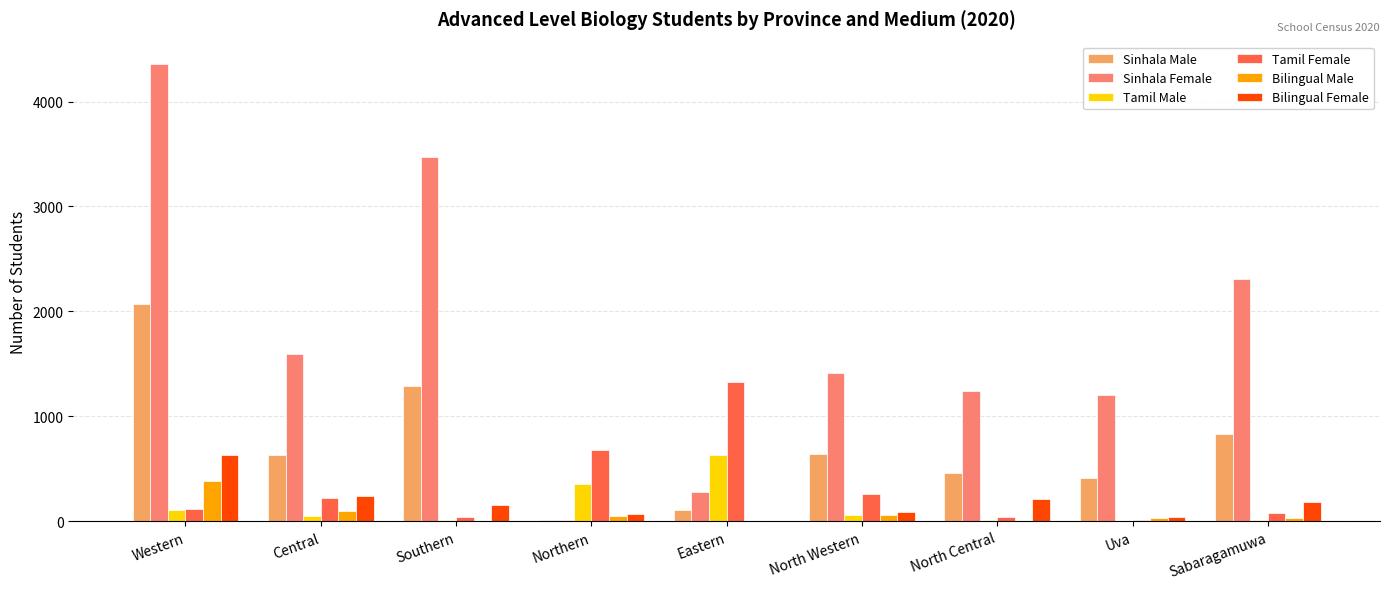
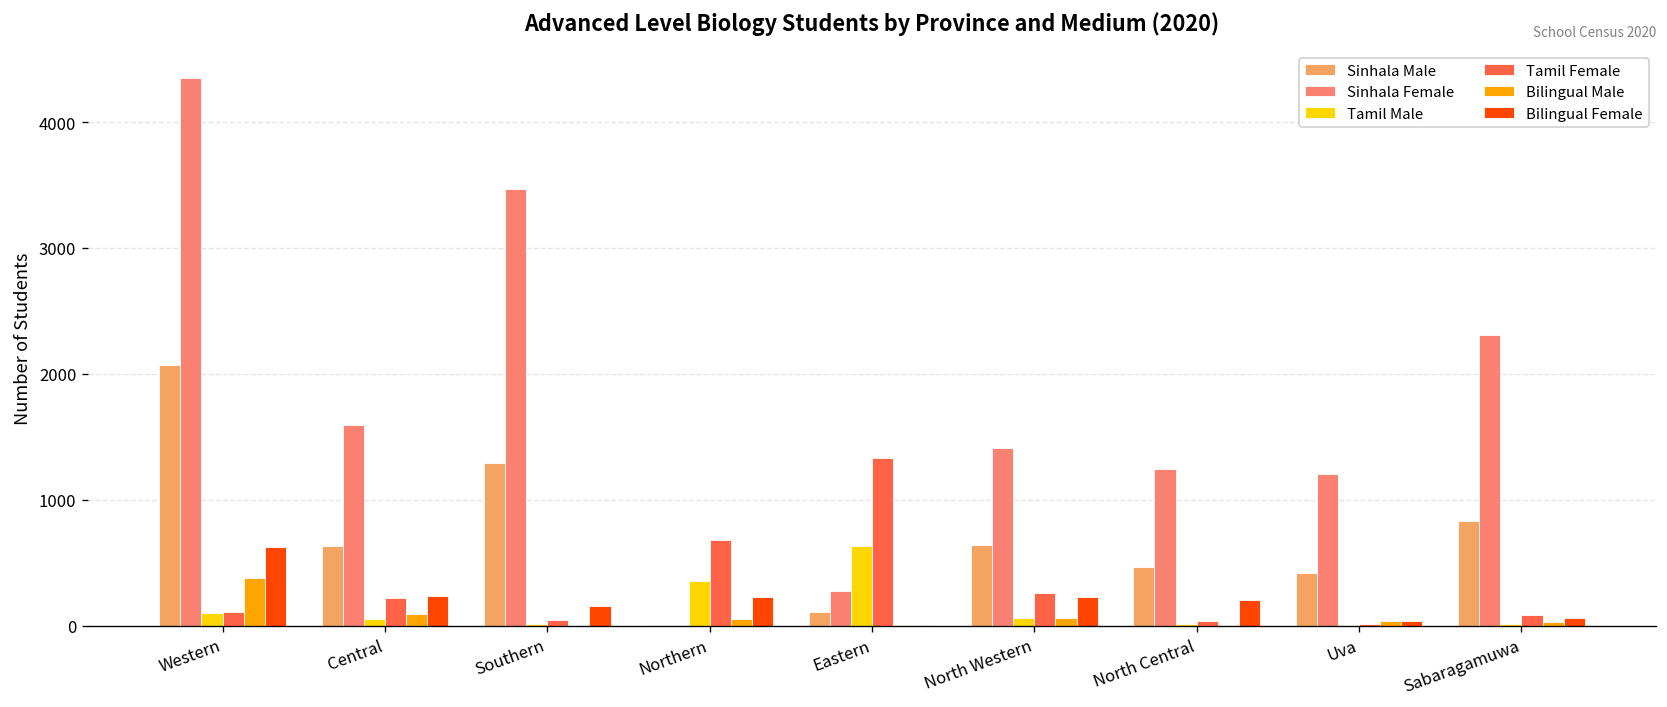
  {
    "Bilingual Female": {
      "Western": 630,
      "Central": 240,
      "Southern": 150,
-     "Northern": 70,
-     "North Western": 90,
+     "Northern": 230,
+     "North Western": 230,
      "North Central": 210,
      "Uva": 40,
-     "Sabaragamuwa": 190
+     "Sabaragamuwa": 60
    }
  }
